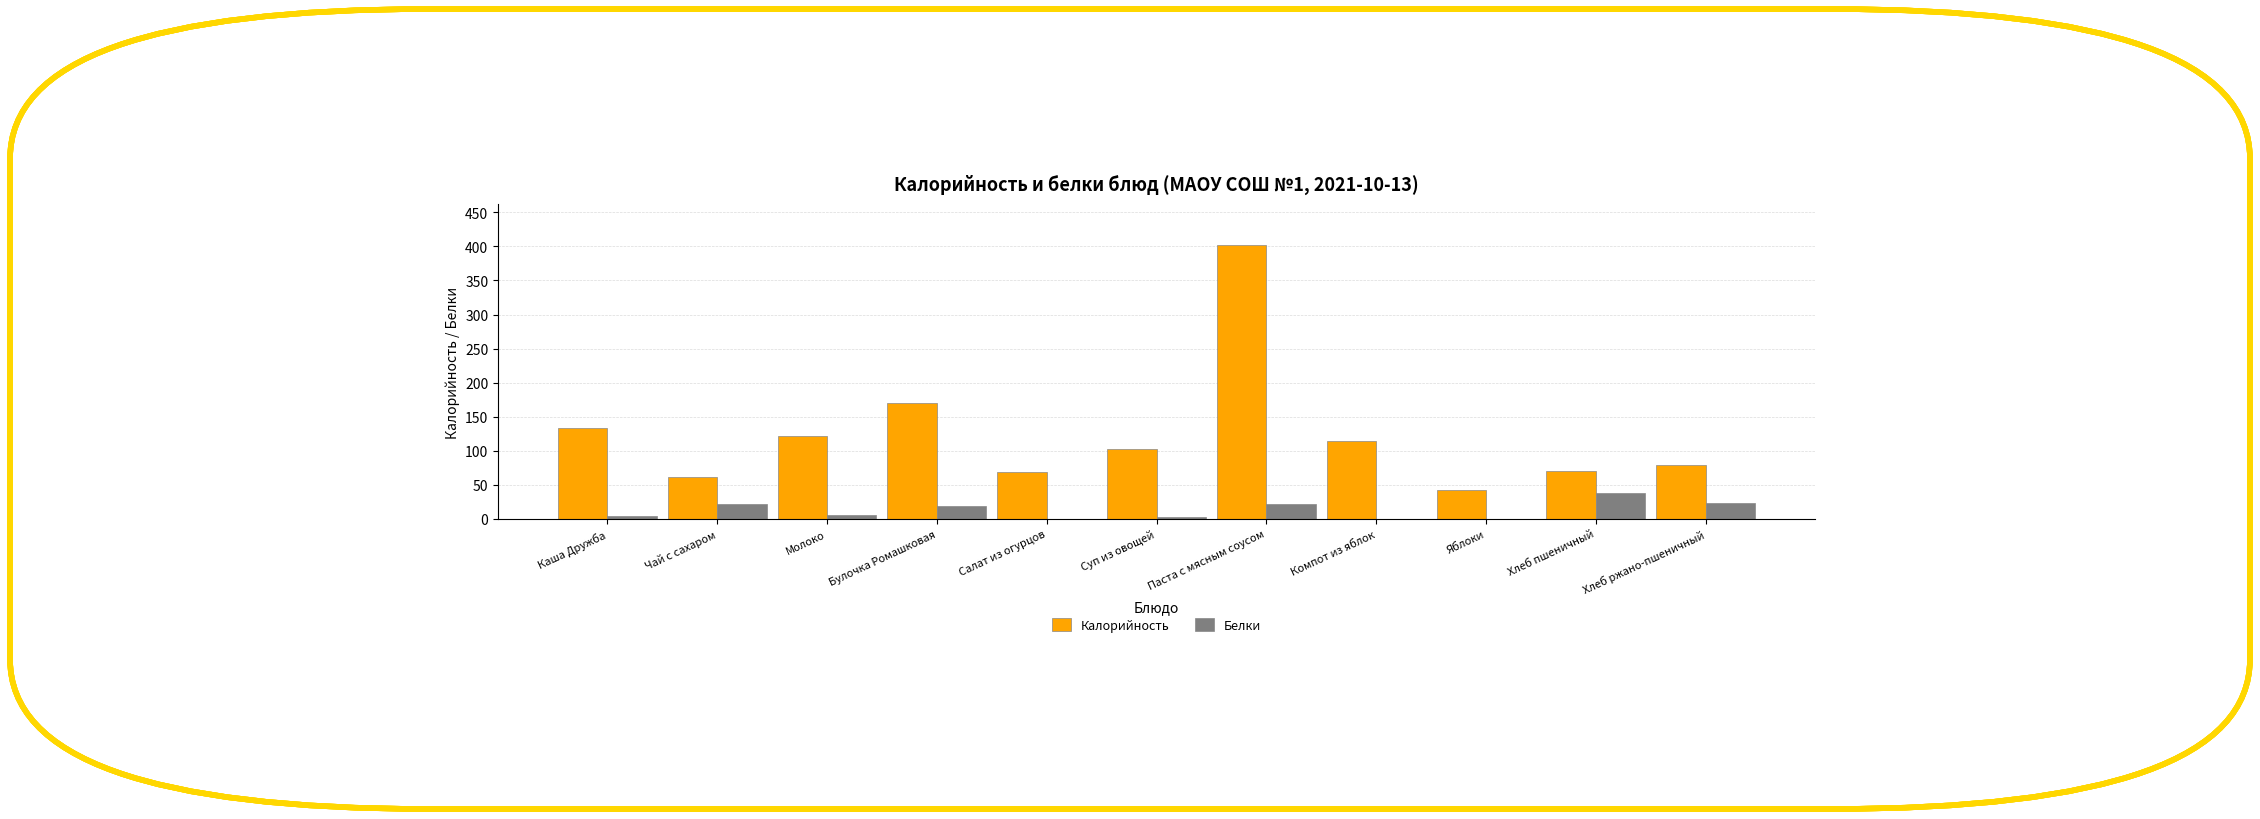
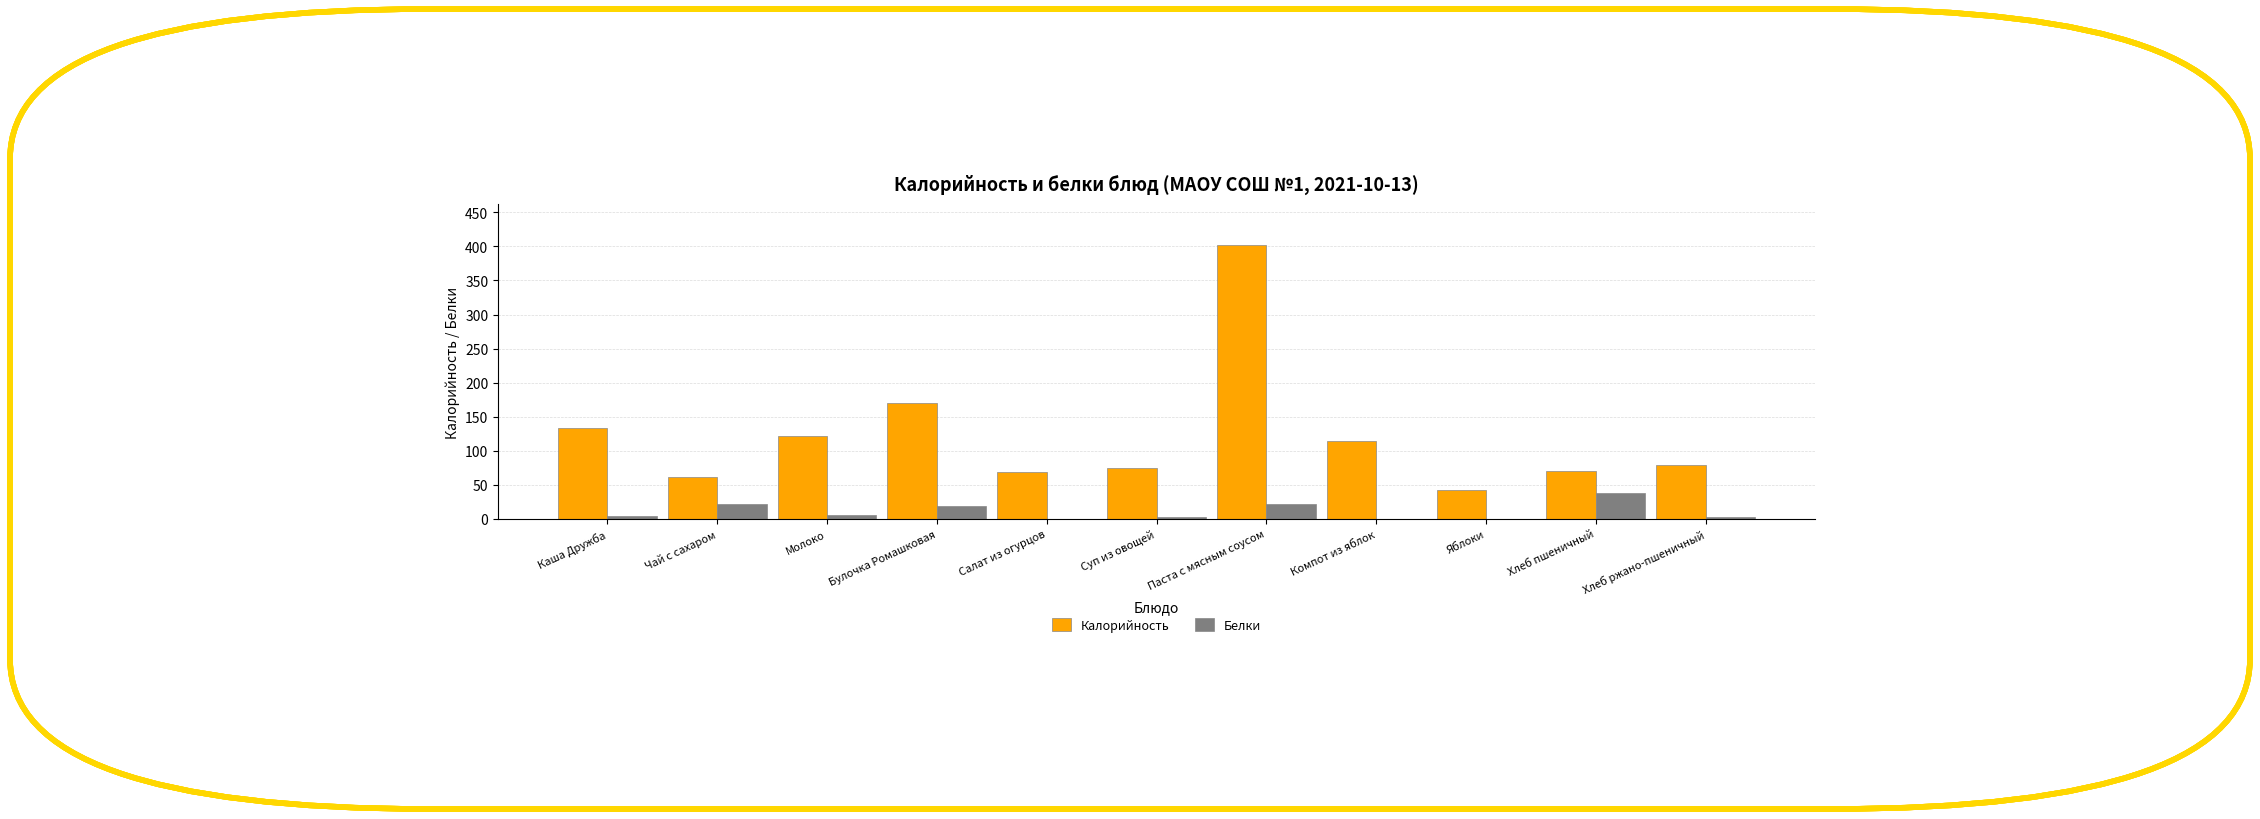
  {
    "Калорийность": {
      "Каша Дружба": 130,
      "Чай с сахаром": 60,
      "Молоко": 120,
      "Булочка Ромашковая": 170,
      "Салат из огурцов": 70,
-     "Суп из овощей": 100,
+     "Суп из овощей": 80,
      "Паста с мясным соусом": 400,
      "Компот из яблок": 110,
      "Яблоки": 40,
      "Хлеб пшеничный": 70,
      "Хлеб ржано-пшеничный": 80
    },
    "Белки": {
      "Каша Дружба": 0,
      "Чай с сахаром": 20,
      "Молоко": 10,
      "Булочка Ромашковая": 20,
      "Паста с мясным соусом": 20,
      "Хлеб пшеничный": 40,
-     "Хлеб ржано-пшеничный": 20
+     "Хлеб ржано-пшеничный": 0
    }
  }
